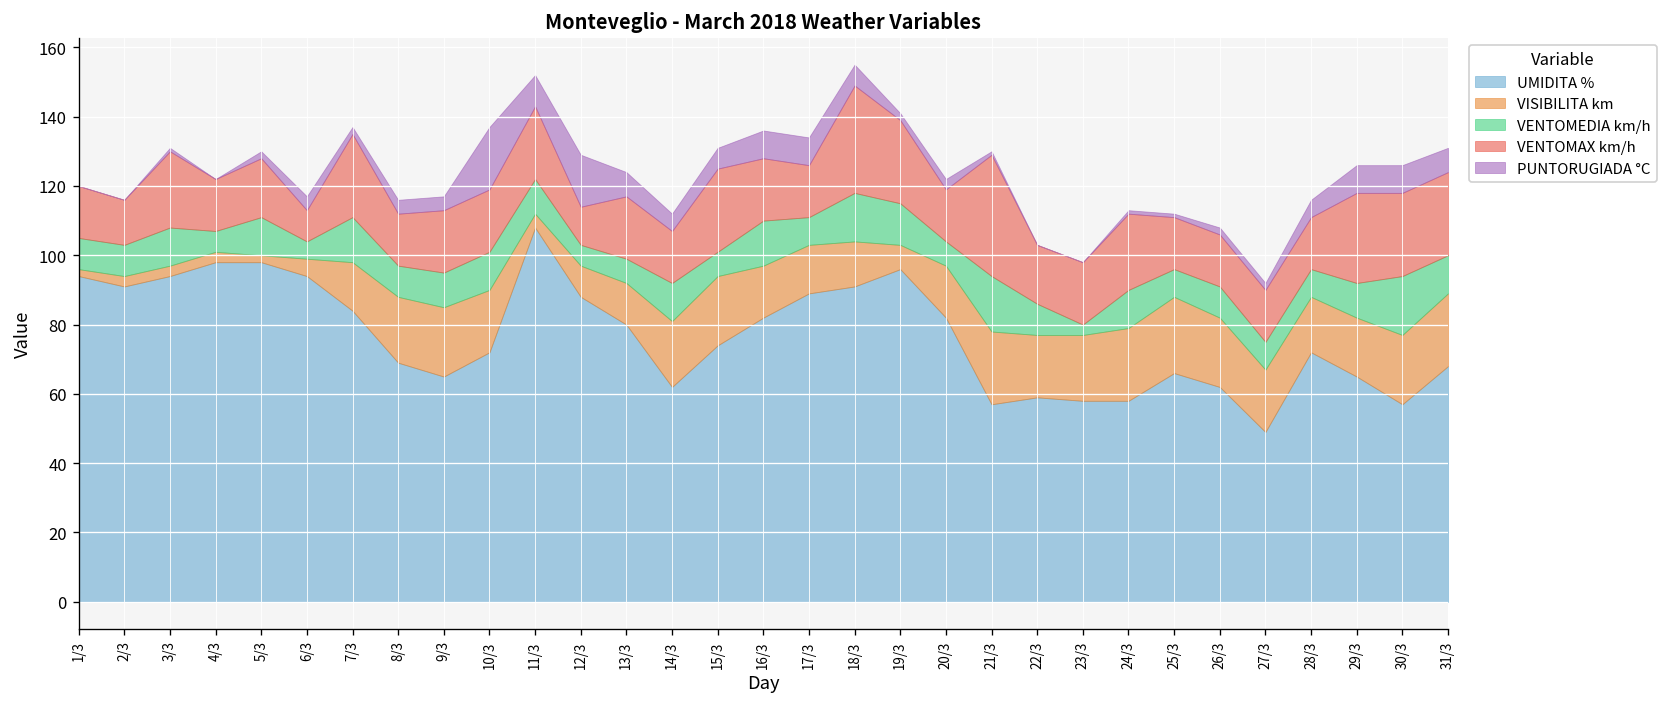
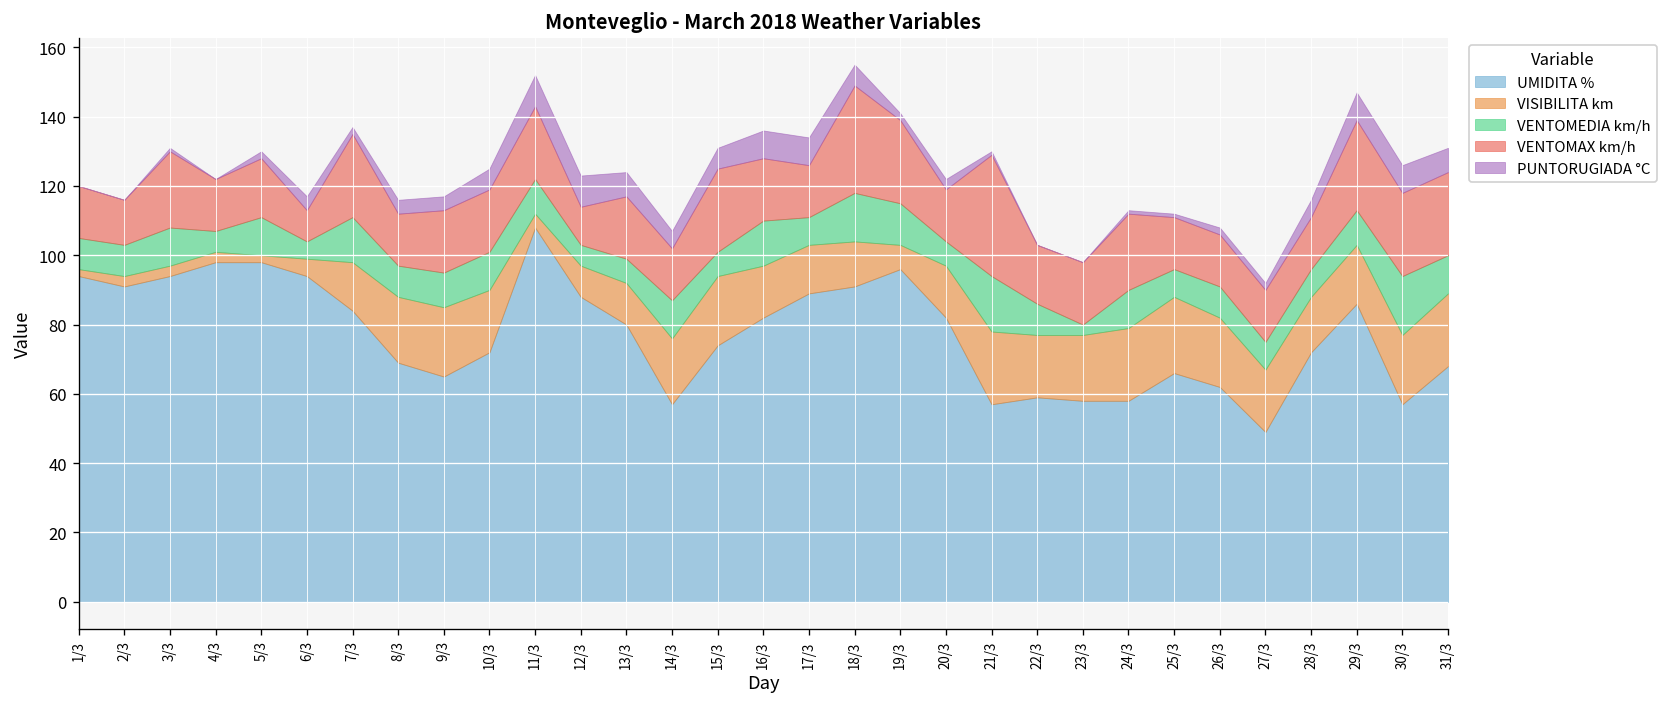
  {
    "UMIDITA %": {
      "1/3": 94,
      "2/3": 91,
      "3/3": 94,
      "4/3": 98,
      "5/3": 98,
      "6/3": 94,
      "7/3": 84,
      "8/3": 69,
      "9/3": 65,
      "10/3": 72,
      "11/3": 108,
      "12/3": 88,
      "13/3": 80,
-     "14/3": 62,
+     "14/3": 57,
      "15/3": 74,
      "16/3": 82,
      "17/3": 89,
      "18/3": 91,
      "19/3": 96,
      "20/3": 82,
      "21/3": 57,
      "22/3": 59,
      "23/3": 58,
      "24/3": 58,
      "25/3": 66,
      "26/3": 62,
      "27/3": 49,
      "28/3": 72,
-     "29/3": 65,
+     "29/3": 86,
      "30/3": 57,
      "31/3": 68
    },
    "VENTOMEDIA km/h": {
      "1/3": 9,
      "2/3": 9,
      "3/3": 11,
      "4/3": 6,
      "5/3": 11,
      "6/3": 5,
      "7/3": 13,
      "8/3": 9,
      "9/3": 10,
      "10/3": 11,
      "11/3": 10,
      "12/3": 6,
      "13/3": 7,
      "14/3": 11,
      "15/3": 7,
      "16/3": 13,
      "17/3": 8,
      "18/3": 14,
      "19/3": 12,
      "20/3": 7,
      "21/3": 16,
      "22/3": 9,
      "23/3": 3,
      "24/3": 11,
      "25/3": 8,
      "26/3": 9,
      "27/3": 8,
      "28/3": 8,
      "29/3": 10,
      "30/3": 17,
      "31/3": 11
    },
    "PUNTORUGIADA °C": {
      "3/3": 1,
      "5/3": 2,
      "6/3": 4,
      "7/3": 2,
      "8/3": 4,
      "9/3": 4,
-     "10/3": 18,
+     "10/3": 6,
      "11/3": 9,
-     "12/3": 15,
+     "12/3": 9,
      "13/3": 7,
      "14/3": 5,
      "15/3": 6,
      "16/3": 8,
      "17/3": 8,
      "18/3": 6,
      "19/3": 2,
      "20/3": 3,
      "21/3": 1,
      "24/3": 1,
      "25/3": 1,
      "26/3": 2,
      "27/3": 2,
      "28/3": 5,
      "29/3": 8,
      "30/3": 8,
      "31/3": 7
    }
  }
